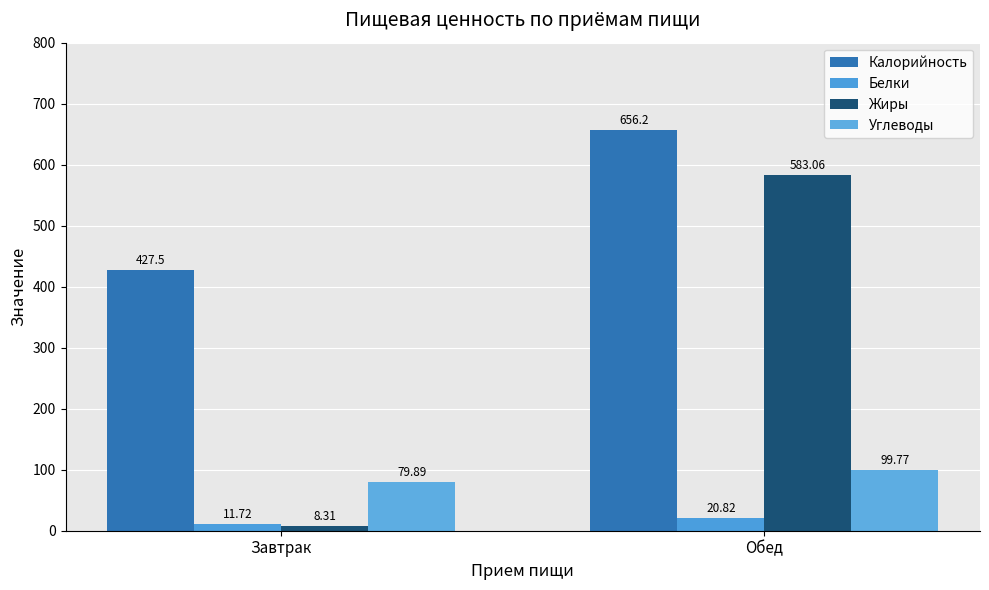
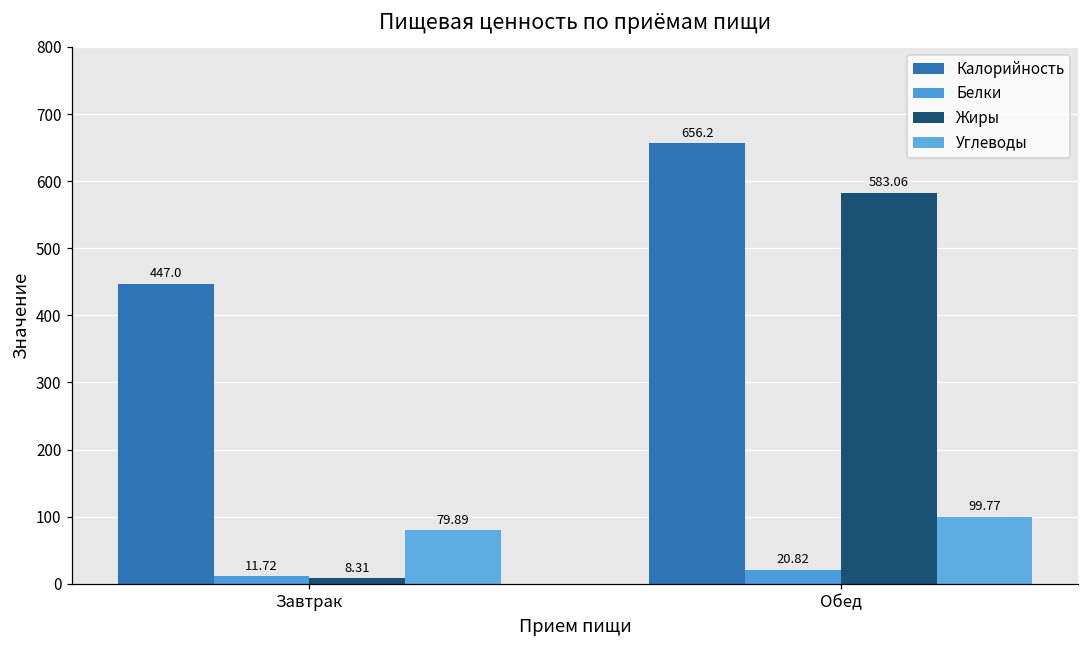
  {
    "Калорийность": {
-     "Завтрак": 427.5,
+     "Завтрак": 447.0,
      "Обед": 656.2
    },
    "Жиры": {
      "Завтрак": 8.31,
      "Обед": 583.06
    }
  }
